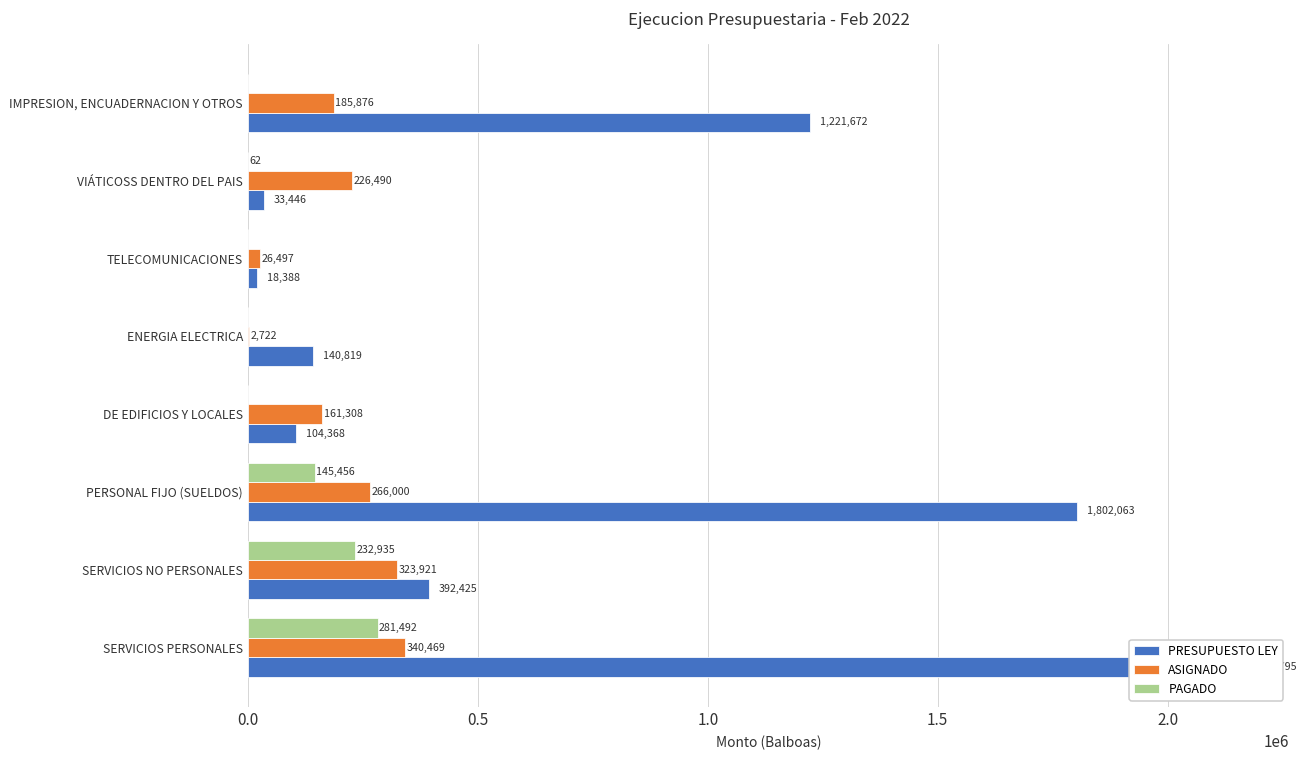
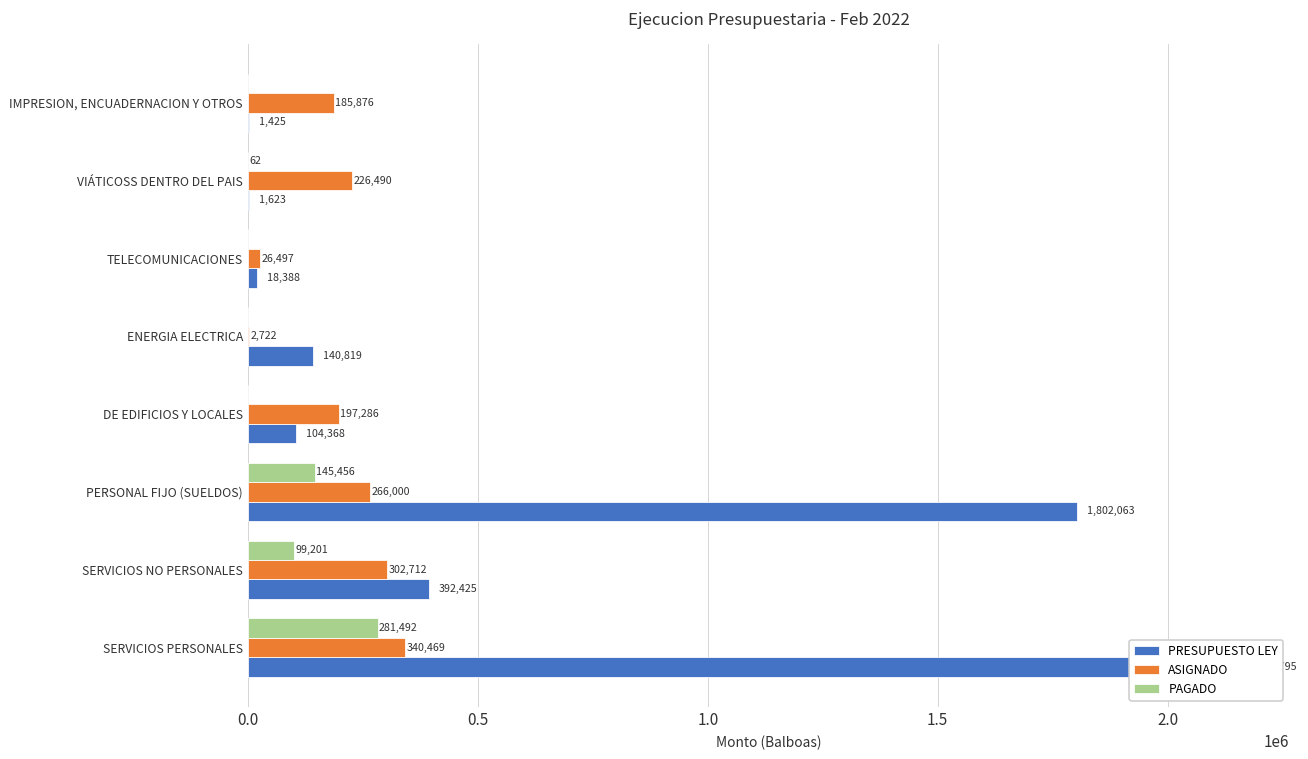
  {
    "PRESUPUESTO LEY": {
-     "IMPRESION, ENCUADERNACION Y OTROS": "1,221,672",
-     "VIÁTICOSS DENTRO DEL PAIS": "33,446",
+     "IMPRESION, ENCUADERNACION Y OTROS": "1,425",
+     "VIÁTICOSS DENTRO DEL PAIS": "1,623",
      "TELECOMUNICACIONES": "18,388",
      "ENERGIA ELECTRICA": "140,819",
      "DE EDIFICIOS Y LOCALES": "104,368",
      "PERSONAL FIJO (SUELDOS)": "1,802,063",
      "SERVICIOS NO PERSONALES": "392,425"
    },
    "ASIGNADO": {
      "IMPRESION, ENCUADERNACION Y OTROS": "185,876",
      "VIÁTICOSS DENTRO DEL PAIS": "226,490",
      "TELECOMUNICACIONES": "26,497",
      "ENERGIA ELECTRICA": "2,722",
-     "DE EDIFICIOS Y LOCALES": "161,308",
+     "DE EDIFICIOS Y LOCALES": "197,286",
      "PERSONAL FIJO (SUELDOS)": "266,000",
-     "SERVICIOS NO PERSONALES": "323,921",
+     "SERVICIOS NO PERSONALES": "302,712",
      "SERVICIOS PERSONALES": "340,469"
    },
    "PAGADO": {
      "VIÁTICOSS DENTRO DEL PAIS": "62",
      "PERSONAL FIJO (SUELDOS)": "145,456",
-     "SERVICIOS NO PERSONALES": "232,935",
+     "SERVICIOS NO PERSONALES": "99,201",
      "SERVICIOS PERSONALES": "281,492"
    }
  }
